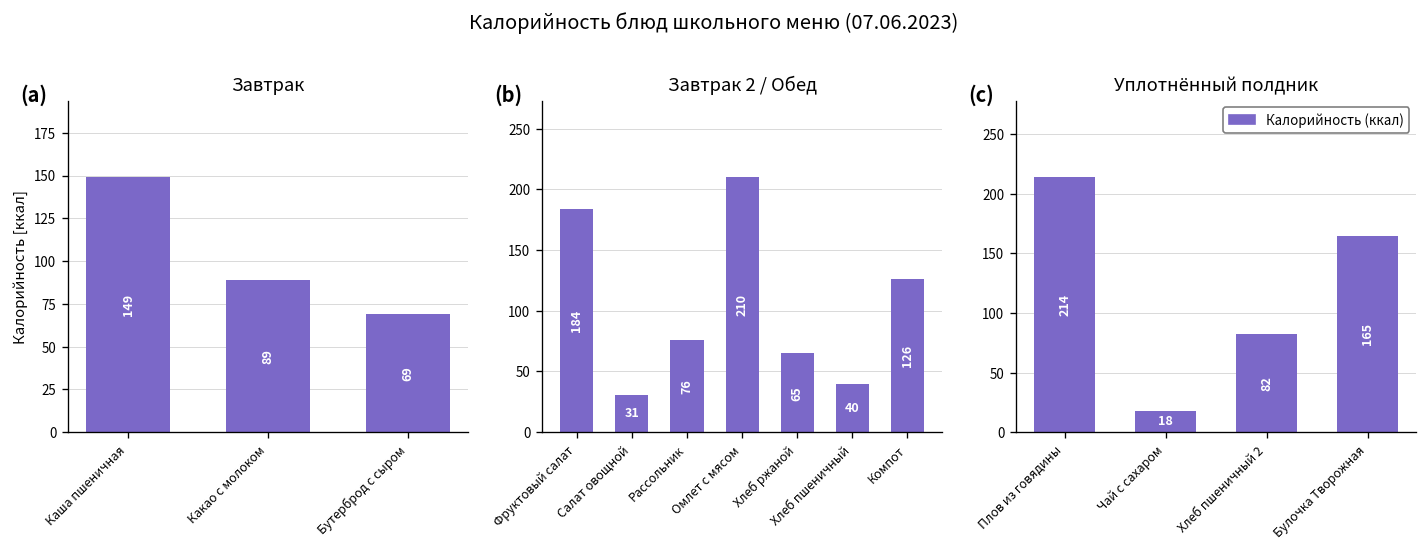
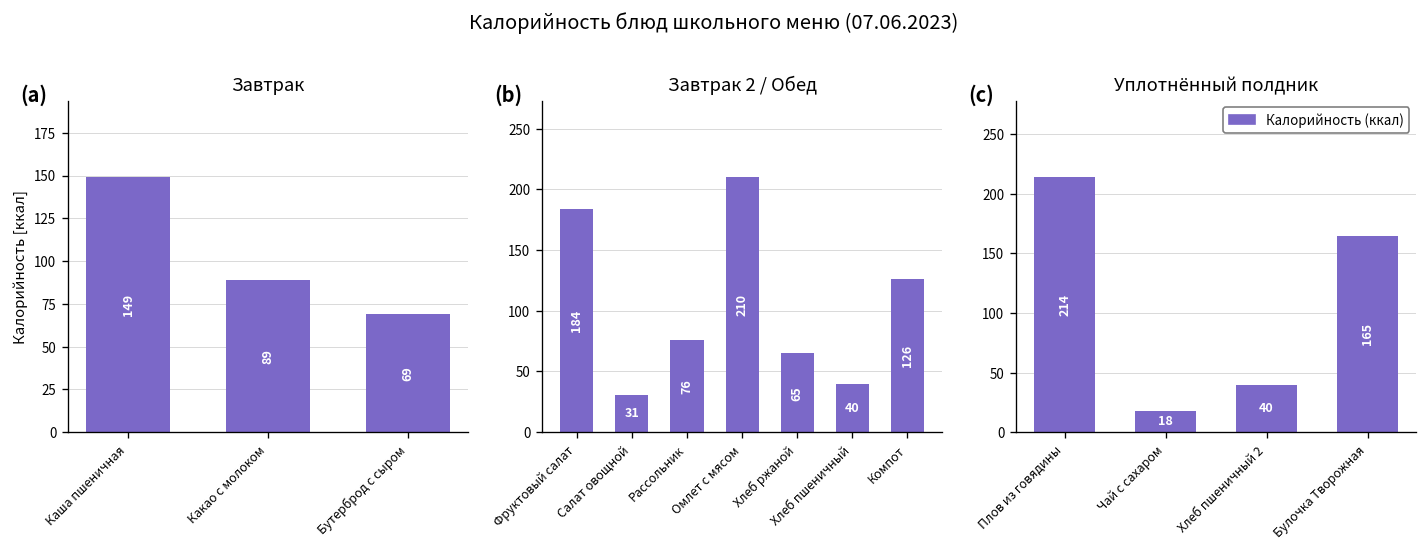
  {
    "Завтрак": {
      "Каша пшеничная": 149,
      "Какао с молоком": 89,
      "Бутерброд с сыром": 69
    },
    "Завтрак 2 / Обед": {
      "Фруктовый салат": 184,
      "Салат овощной": 31,
      "Рассольник": 76,
      "Омлет с мясом": 210,
      "Хлеб ржаной": 65,
      "Хлеб пшеничный": 40,
      "Компот": 126
    },
    "Уплотнённый полдник": {
      "Плов из говядины": 214,
      "Чай с сахаром": 18,
-     "Хлеб пшеничный 2": 82,
+     "Хлеб пшеничный 2": 40,
      "Булочка Творожная": 165
    }
  }
